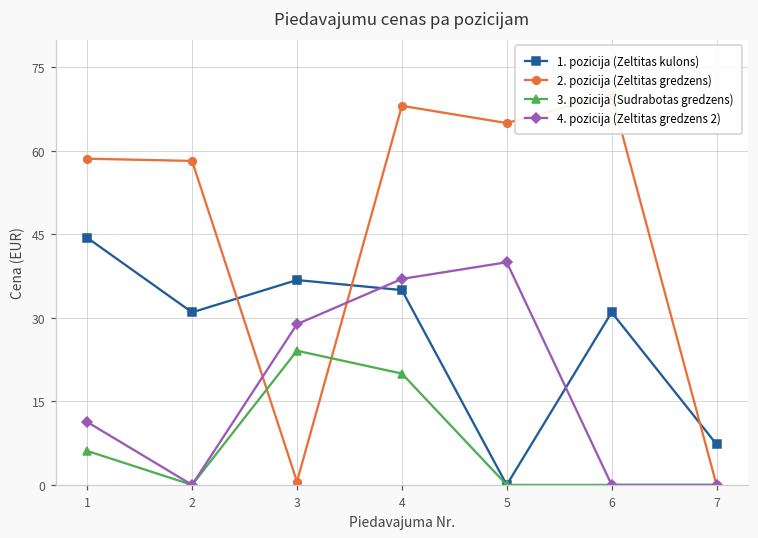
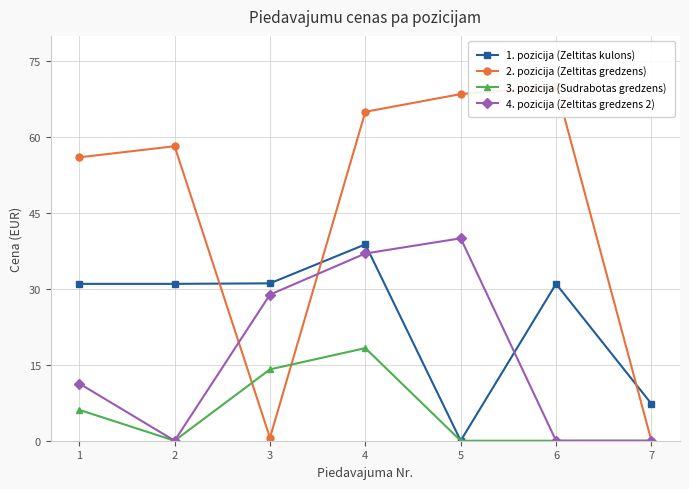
  {
    "1. pozicija (Zeltitas kulons)": {
-     "1": 44,
+     "1": 31,
      "2": 31,
-     "3": 37,
-     "4": 35,
+     "3": 31,
+     "4": 39,
      "6": 31,
      "7": 7
    },
    "2. pozicija (Zeltitas gredzens)": {
-     "1": 59,
+     "1": 56,
      "2": 58,
      "3": 1,
-     "4": 68,
-     "5": 65
+     "4": 65,
+     "5": 69
    },
    "3. pozicija (Sudrabotas gredzens)": {
      "1": 6,
-     "3": 24,
-     "4": 20
+     "3": 14,
+     "4": 18
    },
    "4. pozicija (Zeltitas gredzens 2)": {
      "1": 11,
      "3": 29,
      "4": 37,
      "5": 40
    }
  }
